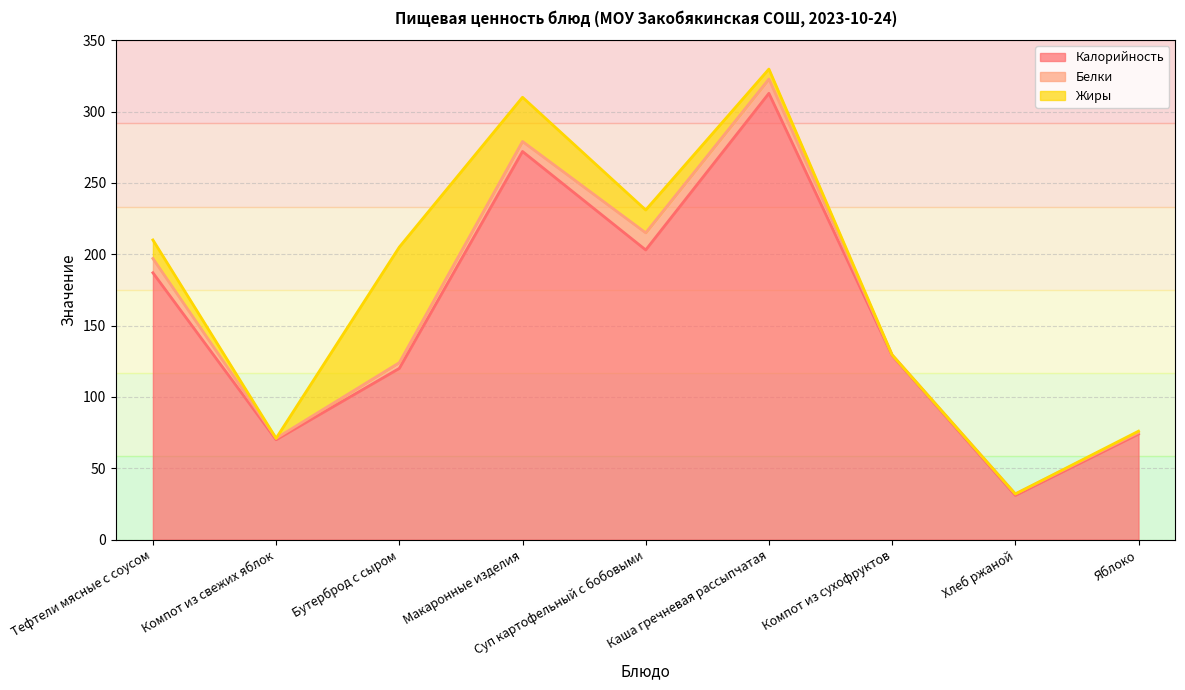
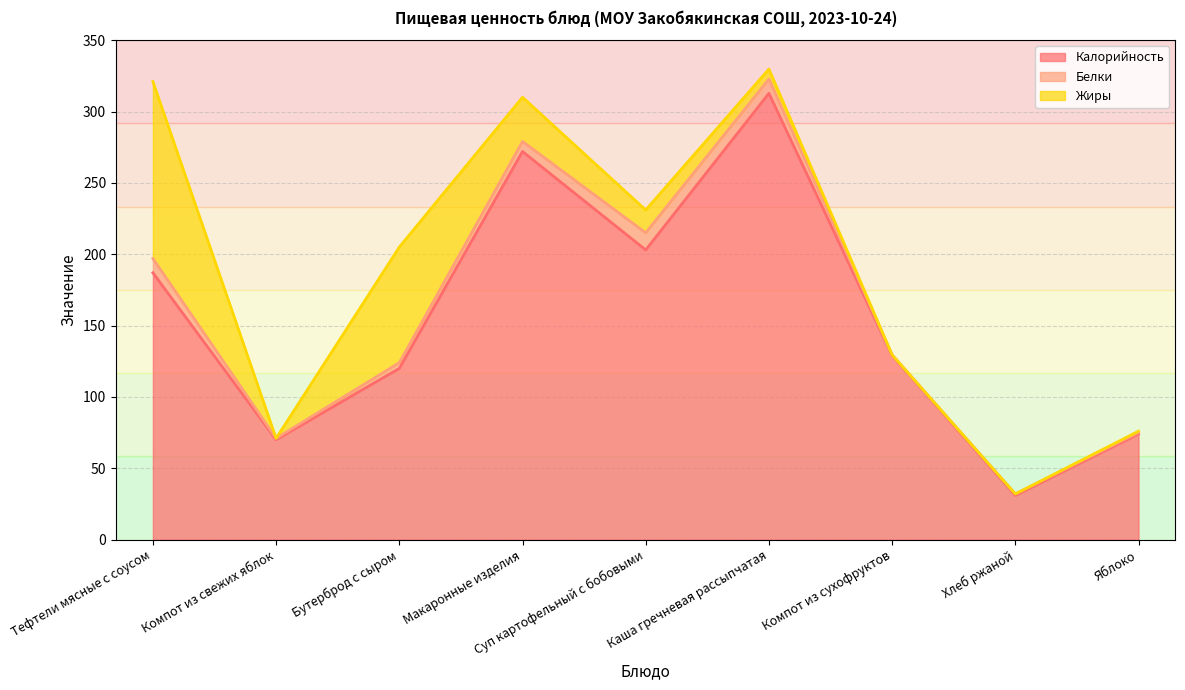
  {
    "Жиры": {
-     "Тефтели мясные с соусом": 13,
+     "Тефтели мясные с соусом": 124,
      "Бутерброд с сыром": 81,
      "Макаронные изделия": 31,
      "Суп картофельный с бобовыми": 16,
      "Каша гречневая рассыпчатая": 7
    }
  }
